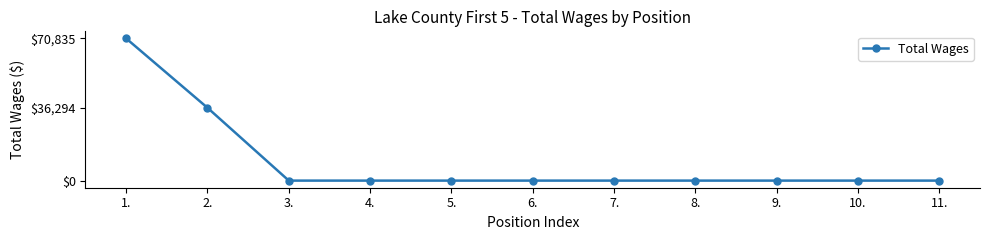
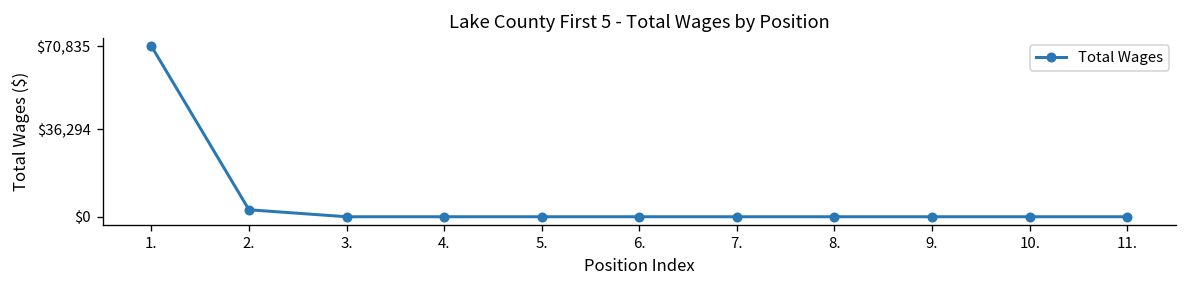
  {
    "1.": "$71,000",
-   "2.": "$36,000",
+   "2.": "$3,000",
    "3.": "$0",
    "4.": "$0",
    "5.": "$0",
    "6.": "$0",
    "7.": "$0",
    "8.": "$0",
    "9.": "$0",
    "10.": "$0",
    "11.": "$0"
  }
